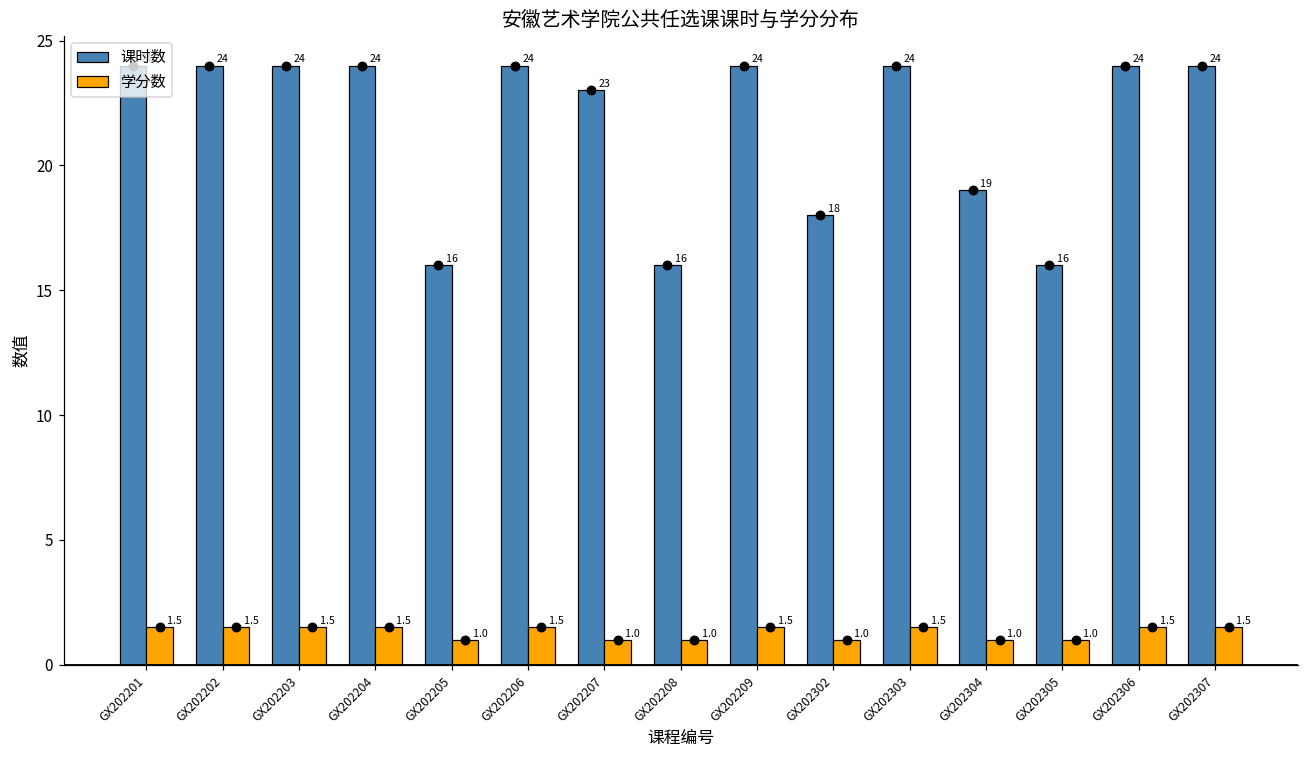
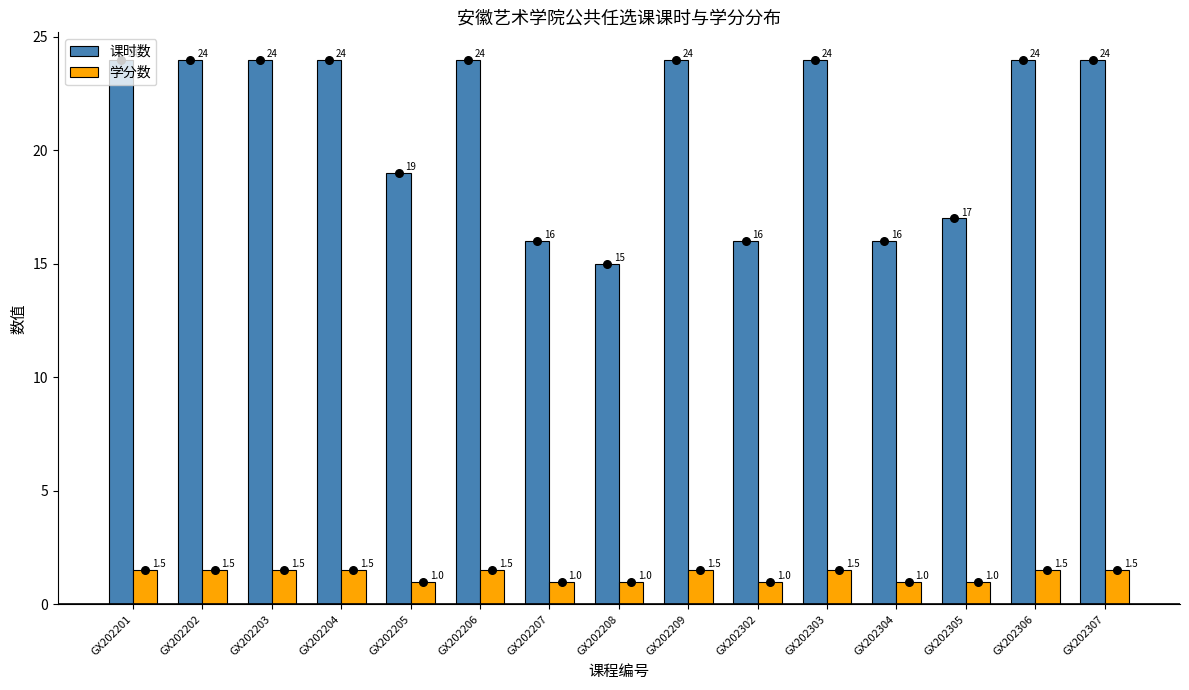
  {
    "课时数": {
      "GX202202": 24,
      "GX202203": 24,
      "GX202204": 24,
-     "GX202205": 16,
+     "GX202205": 19,
      "GX202206": 24,
-     "GX202207": 23,
-     "GX202208": 16,
+     "GX202207": 16,
+     "GX202208": 15,
      "GX202209": 24,
-     "GX202302": 18,
+     "GX202302": 16,
      "GX202303": 24,
-     "GX202304": 19,
-     "GX202305": 16,
+     "GX202304": 16,
+     "GX202305": 17,
      "GX202306": 24,
      "GX202307": 24
    },
    "学分数": {
      "GX202201": 1.5,
      "GX202202": 1.5,
      "GX202203": 1.5,
      "GX202204": 1.5,
      "GX202205": 1.0,
      "GX202206": 1.5,
      "GX202207": 1.0,
      "GX202208": 1.0,
      "GX202209": 1.5,
      "GX202302": 1.0,
      "GX202303": 1.5,
      "GX202304": 1.0,
      "GX202305": 1.0,
      "GX202306": 1.5,
      "GX202307": 1.5
    }
  }
